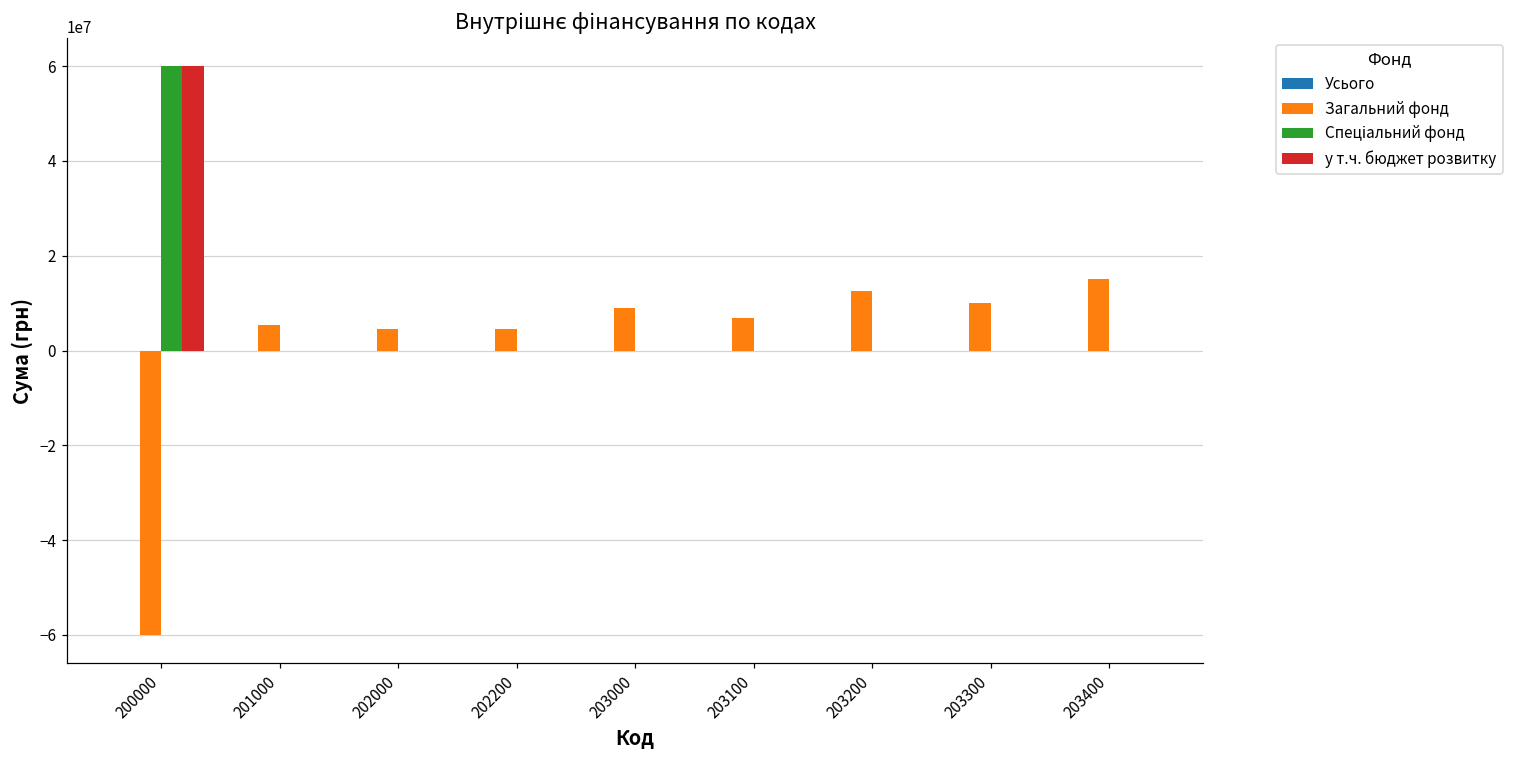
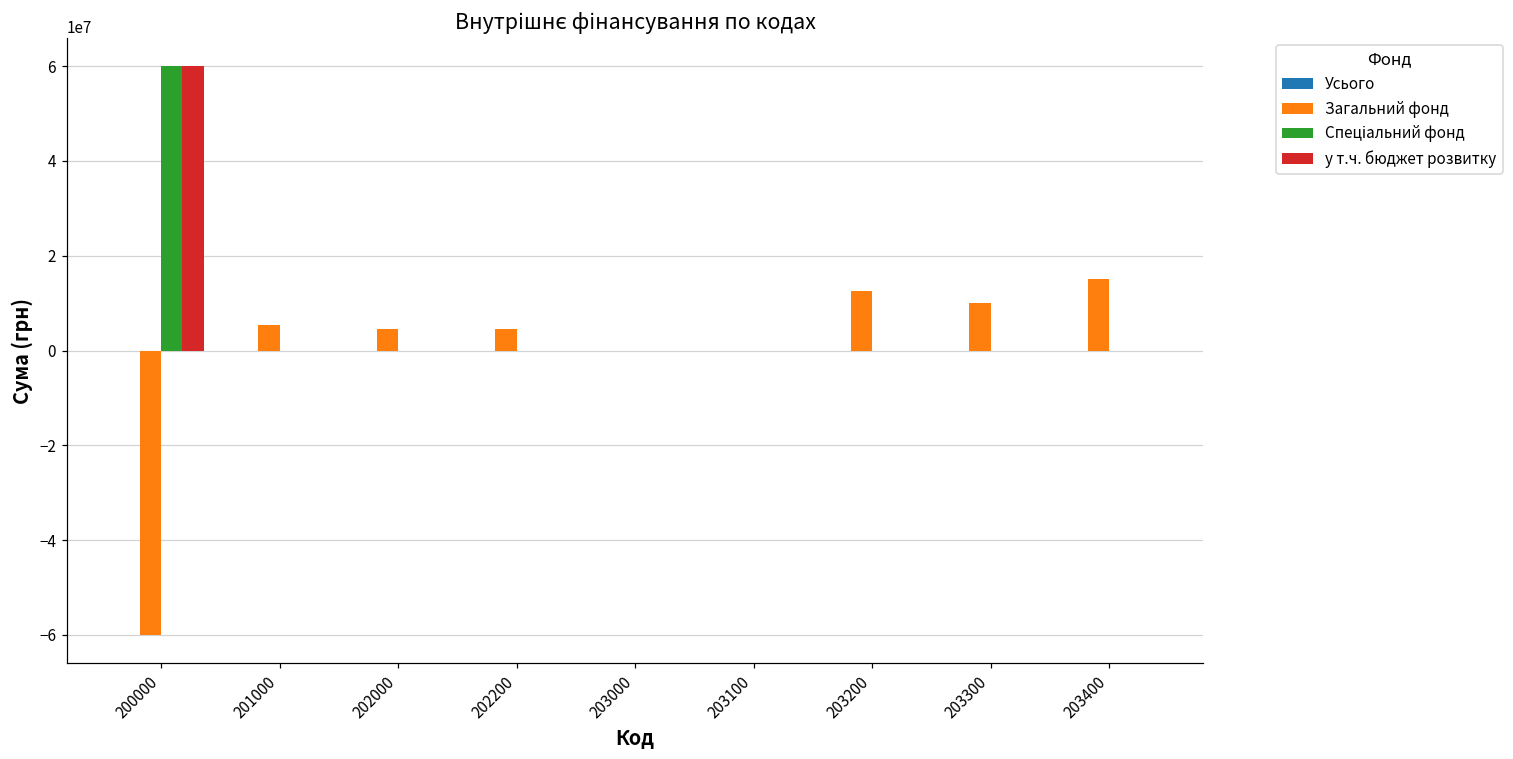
  {
    "Усього": {
      "200000": 0,
      "201000": 0,
      "202000": 0,
      "202200": 0,
      "203000": 0,
      "203100": 0,
      "203200": 0,
      "203300": 0,
      "203400": 0
    },
    "Загальний фонд": {
      "200000": -60000000,
      "201000": 5000000,
      "202000": 5000000,
      "202200": 5000000,
-     "203000": 9000000,
-     "203100": 7000000,
+     "203000": 0,
+     "203100": 0,
      "203200": 13000000,
      "203300": 10000000,
      "203400": 15000000
    },
    "Спеціальний фонд": {
      "200000": 60000000,
      "201000": 0,
      "202000": 0,
      "202200": 0,
      "203000": 0,
      "203100": 0,
      "203200": 0,
      "203300": 0,
      "203400": 0
    },
    "у т.ч. бюджет розвитку": {
      "200000": 60000000,
      "201000": 0,
      "202000": 0,
      "202200": 0,
      "203000": 0,
      "203100": 0,
      "203200": 0,
      "203300": 0,
      "203400": 0
    }
  }
